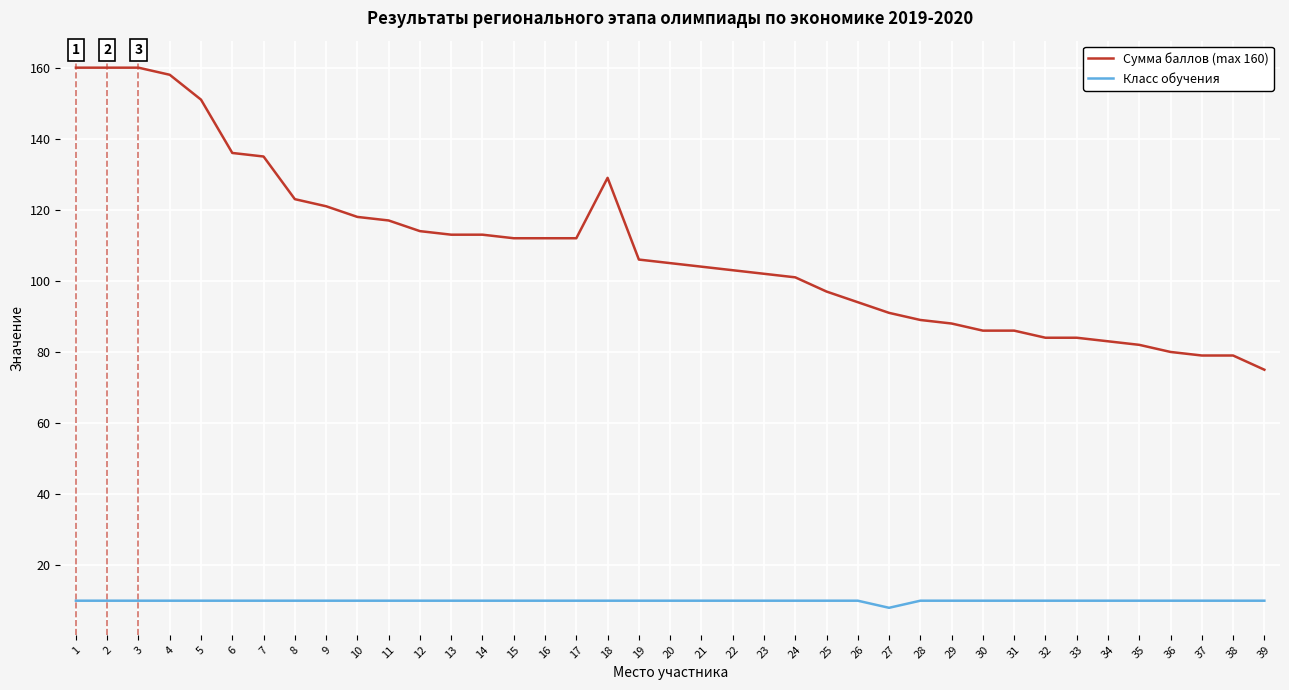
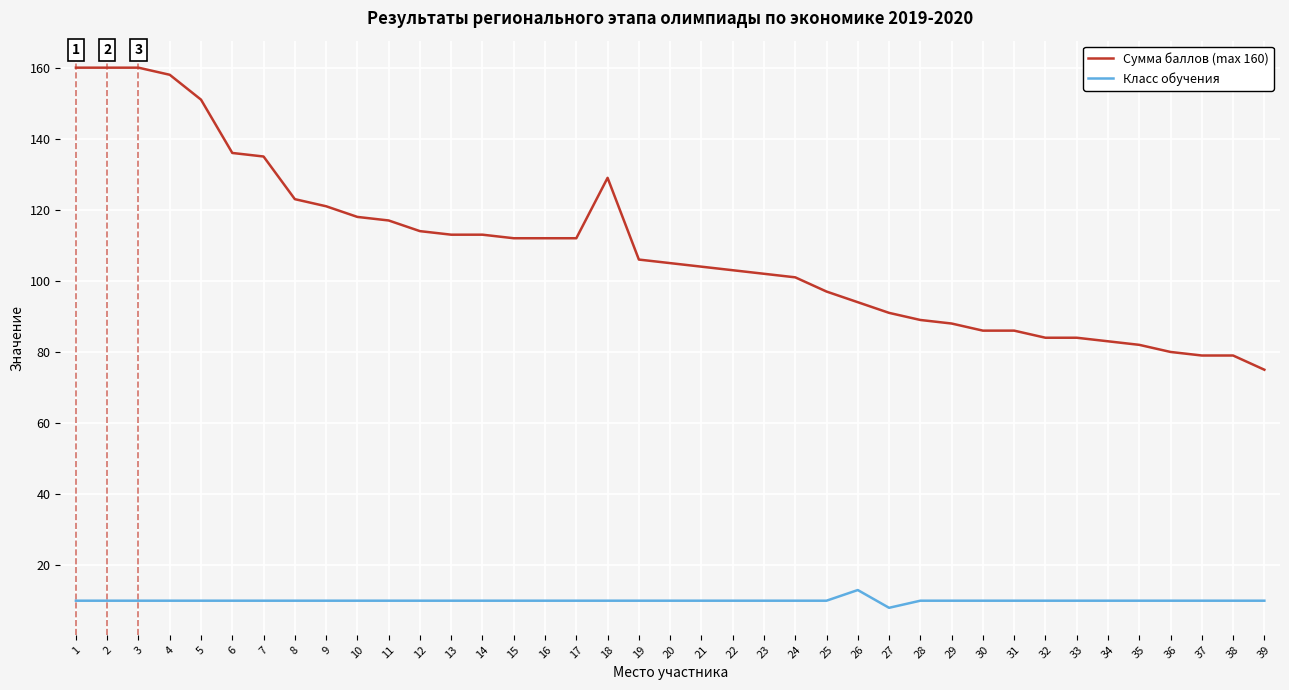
  {
    "Сумма баллов (max 160)": {
      "4": 158,
      "5": 151,
      "6": 136,
      "7": 135,
      "8": 123,
      "9": 121,
      "10": 118,
      "11": 117,
      "12": 114,
      "13": 113,
      "14": 113,
      "15": 112,
      "16": 112,
      "17": 112,
      "18": 129,
      "19": 106,
      "20": 105,
      "21": 104,
      "22": 103,
      "23": 102,
      "24": 101,
      "25": 97,
      "26": 94,
      "27": 91,
      "28": 89,
      "29": 88,
      "30": 86,
      "31": 86,
      "32": 84,
      "33": 84,
      "34": 83,
      "35": 82,
      "36": 80,
      "37": 79,
      "38": 79,
      "39": 75
    },
    "Класс обучения": {
      "1": 10,
      "2": 10,
      "3": 10,
      "4": 10,
      "5": 10,
      "6": 10,
      "7": 10,
      "8": 10,
      "9": 10,
      "10": 10,
      "11": 10,
      "12": 10,
      "13": 10,
      "14": 10,
      "15": 10,
      "16": 10,
      "17": 10,
      "18": 10,
      "19": 10,
      "20": 10,
      "21": 10,
      "22": 10,
      "23": 10,
      "24": 10,
      "25": 10,
-     "26": 10,
+     "26": 13,
      "27": 8,
      "28": 10,
      "29": 10,
      "30": 10,
      "31": 10,
      "32": 10,
      "33": 10,
      "34": 10,
      "35": 10,
      "36": 10,
      "37": 10,
      "38": 10,
      "39": 10
    }
  }
